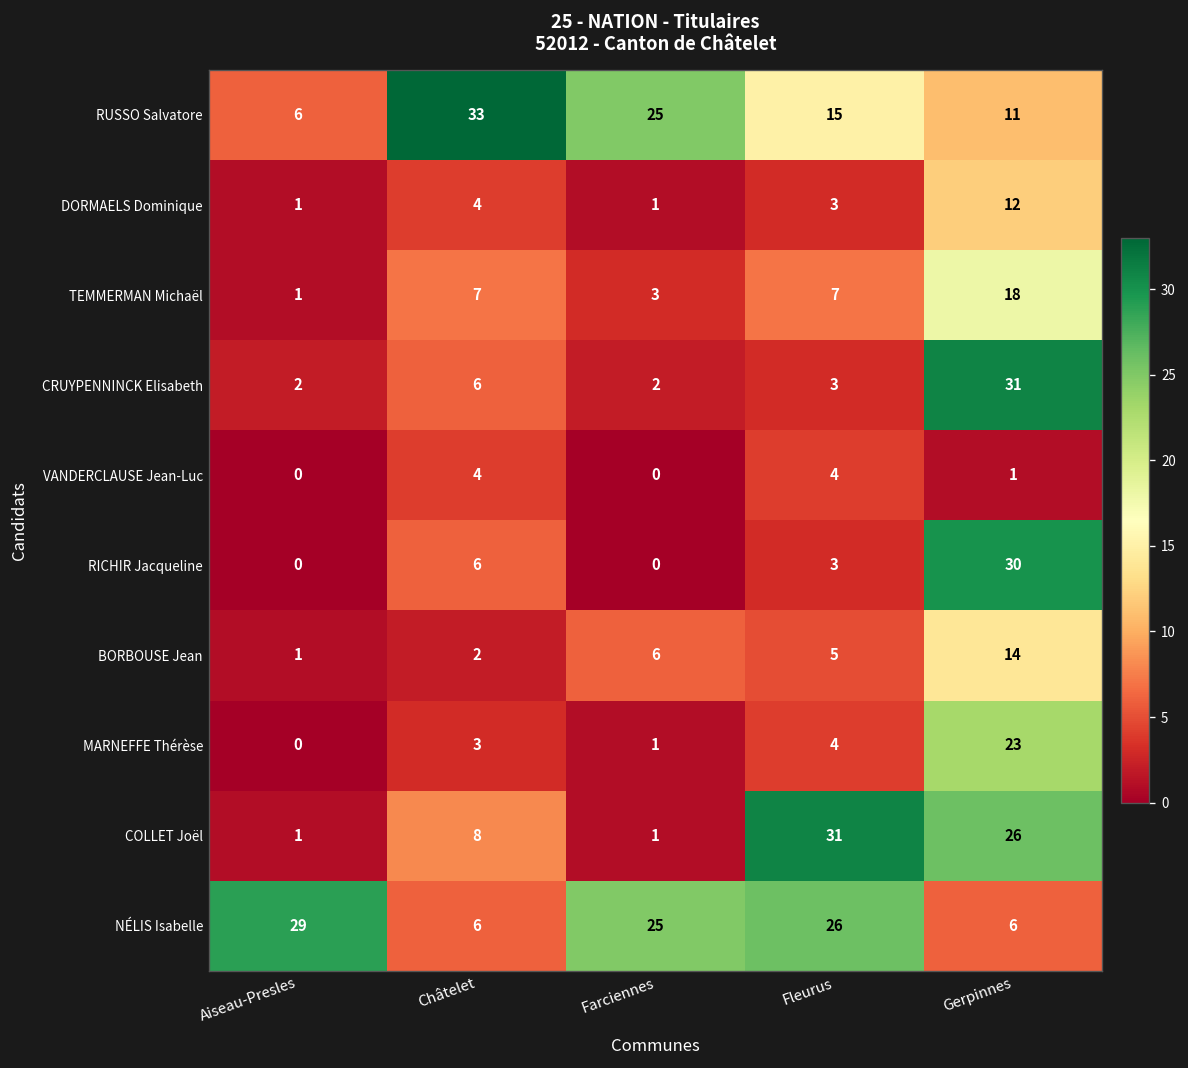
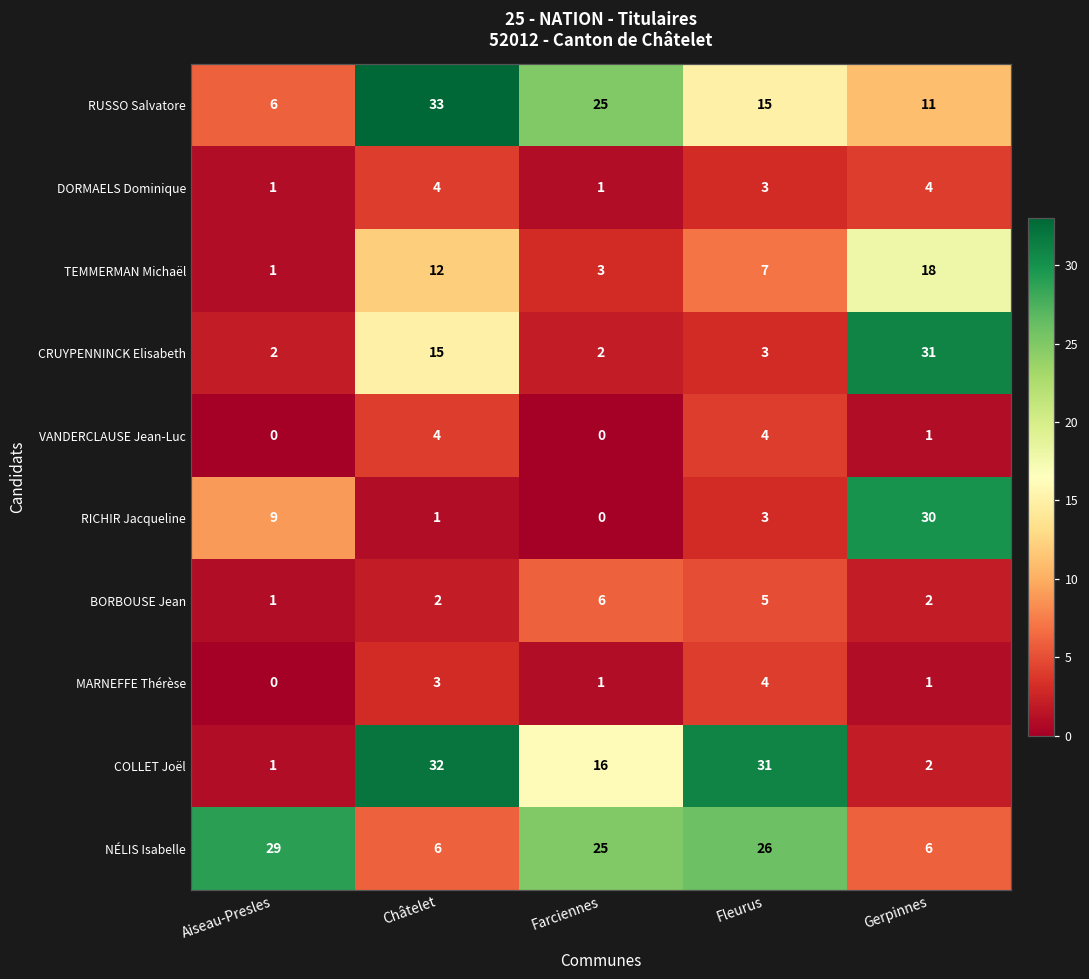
  {
    "RUSSO Salvatore": {
      "Aiseau-Presles": 6,
      "Châtelet": 33,
      "Farciennes": 25,
      "Fleurus": 15,
      "Gerpinnes": 11
    },
    "DORMAELS Dominique": {
      "Aiseau-Presles": 1,
      "Châtelet": 4,
      "Farciennes": 1,
      "Fleurus": 3,
-     "Gerpinnes": 12
+     "Gerpinnes": 4
    },
    "TEMMERMAN Michaël": {
      "Aiseau-Presles": 1,
-     "Châtelet": 7,
+     "Châtelet": 12,
      "Farciennes": 3,
      "Fleurus": 7,
      "Gerpinnes": 18
    },
    "CRUYPENNINCK Elisabeth": {
      "Aiseau-Presles": 2,
-     "Châtelet": 6,
+     "Châtelet": 15,
      "Farciennes": 2,
      "Fleurus": 3,
      "Gerpinnes": 31
    },
    "VANDERCLAUSE Jean-Luc": {
      "Aiseau-Presles": 0,
      "Châtelet": 4,
      "Farciennes": 0,
      "Fleurus": 4,
      "Gerpinnes": 1
    },
    "RICHIR Jacqueline": {
-     "Aiseau-Presles": 0,
-     "Châtelet": 6,
+     "Aiseau-Presles": 9,
+     "Châtelet": 1,
      "Farciennes": 0,
      "Fleurus": 3,
      "Gerpinnes": 30
    },
    "BORBOUSE Jean": {
      "Aiseau-Presles": 1,
      "Châtelet": 2,
      "Farciennes": 6,
      "Fleurus": 5,
-     "Gerpinnes": 14
+     "Gerpinnes": 2
    },
    "MARNEFFE Thérèse": {
      "Aiseau-Presles": 0,
      "Châtelet": 3,
      "Farciennes": 1,
      "Fleurus": 4,
-     "Gerpinnes": 23
+     "Gerpinnes": 1
    },
    "COLLET Joël": {
      "Aiseau-Presles": 1,
-     "Châtelet": 8,
-     "Farciennes": 1,
+     "Châtelet": 32,
+     "Farciennes": 16,
      "Fleurus": 31,
-     "Gerpinnes": 26
+     "Gerpinnes": 2
    },
    "NÉLIS Isabelle": {
      "Aiseau-Presles": 29,
      "Châtelet": 6,
      "Farciennes": 25,
      "Fleurus": 26,
      "Gerpinnes": 6
    }
  }
